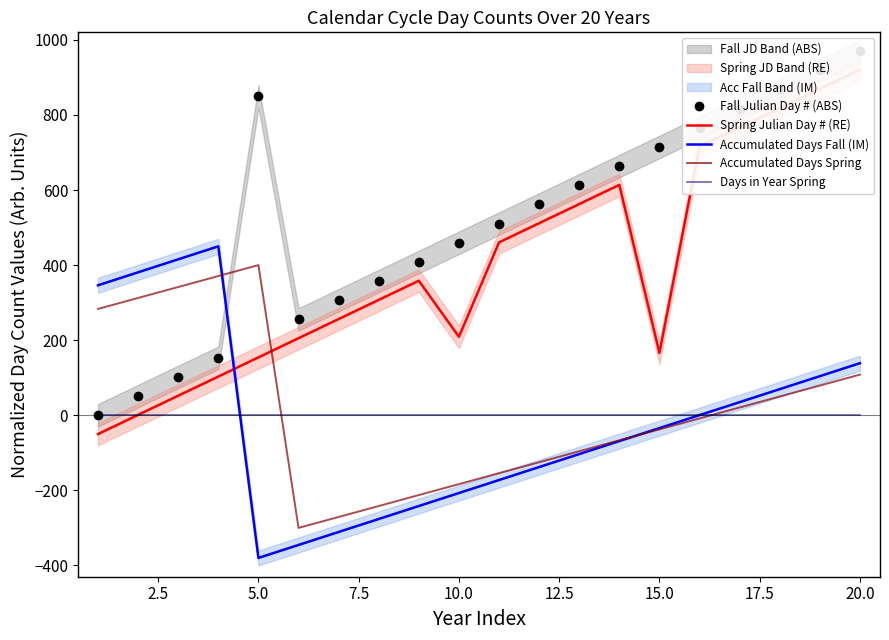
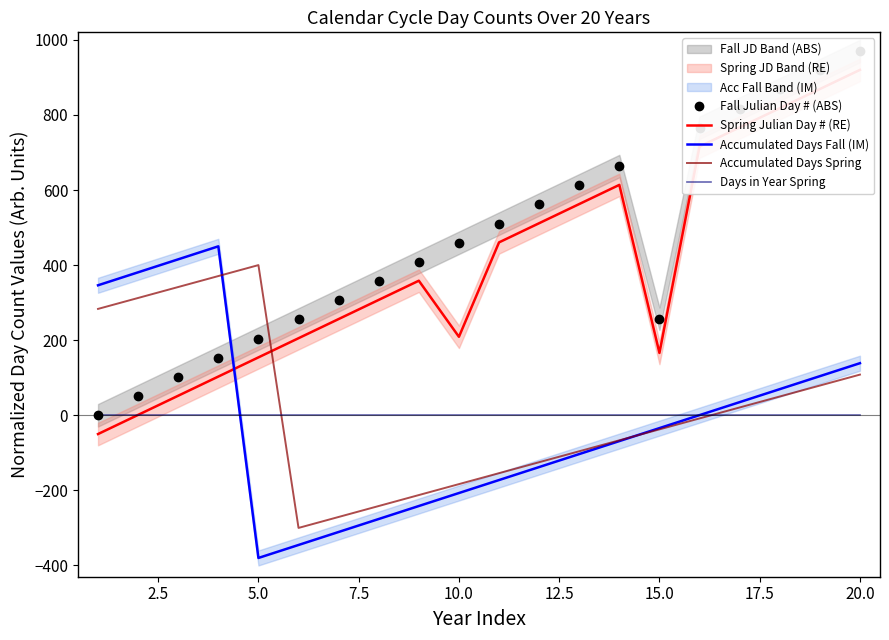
  {
    "Fall Julian Day # (ABS)": {
-     "5.0": 850,
+     "5.0": 200,
      "10.0": 460,
-     "15.0": 710
+     "15.0": 260
    },
    "Spring Julian Day # (RE)": {
      "5.0": 150,
      "10.0": 210,
      "15.0": 170
    },
    "Accumulated Days Fall (IM)": {
      "5.0": -380,
      "10.0": -210,
      "20.0": 140
    },
    "Accumulated Days Spring": {
      "5.0": 400,
      "20.0": 110
    },
    "Days in Year Spring": {
      "5.0": 0,
      "10.0": 0,
      "15.0": 0,
      "20.0": 0
    }
  }
